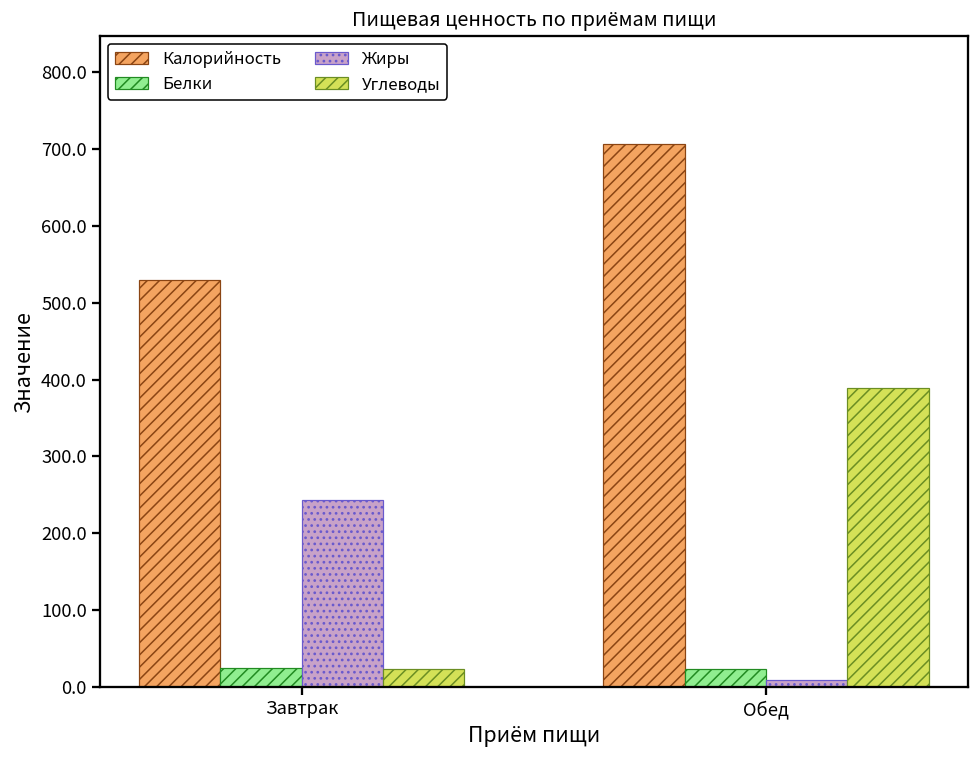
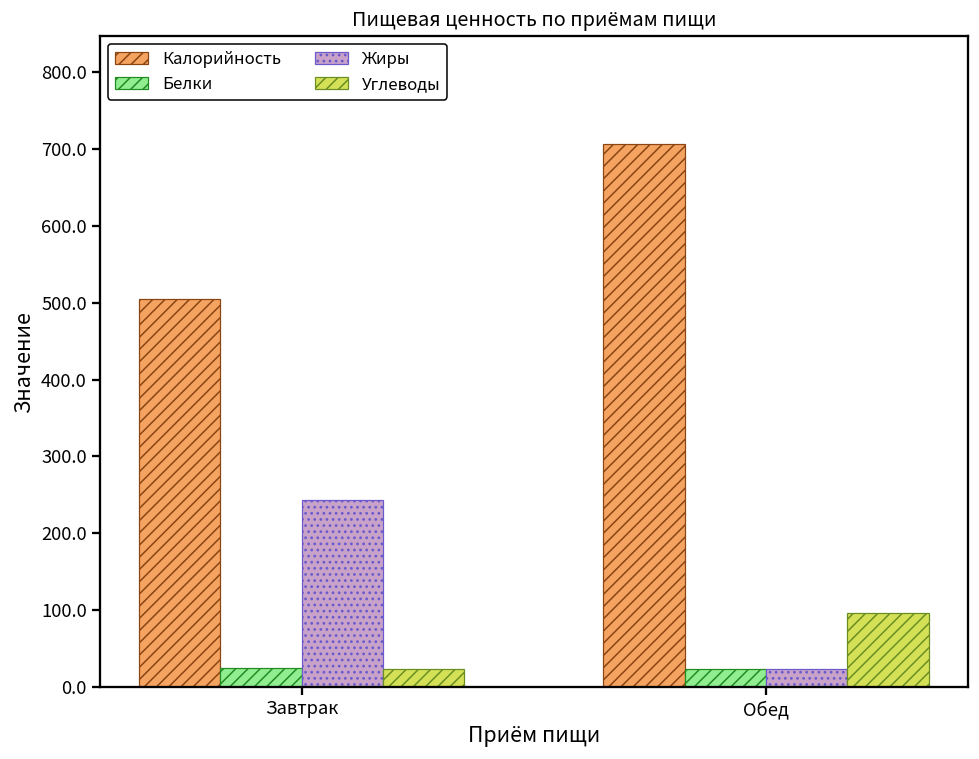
  {
    "Калорийность": {
-     "Завтрак": 530,
+     "Завтрак": 500,
      "Обед": 710
    },
    "Белки": {
      "Завтрак": 30,
      "Обед": 20
    },
    "Жиры": {
      "Завтрак": 240,
-     "Обед": 10
+     "Обед": 20
    },
    "Углеводы": {
      "Завтрак": 20,
-     "Обед": 390
+     "Обед": 100
    }
  }
